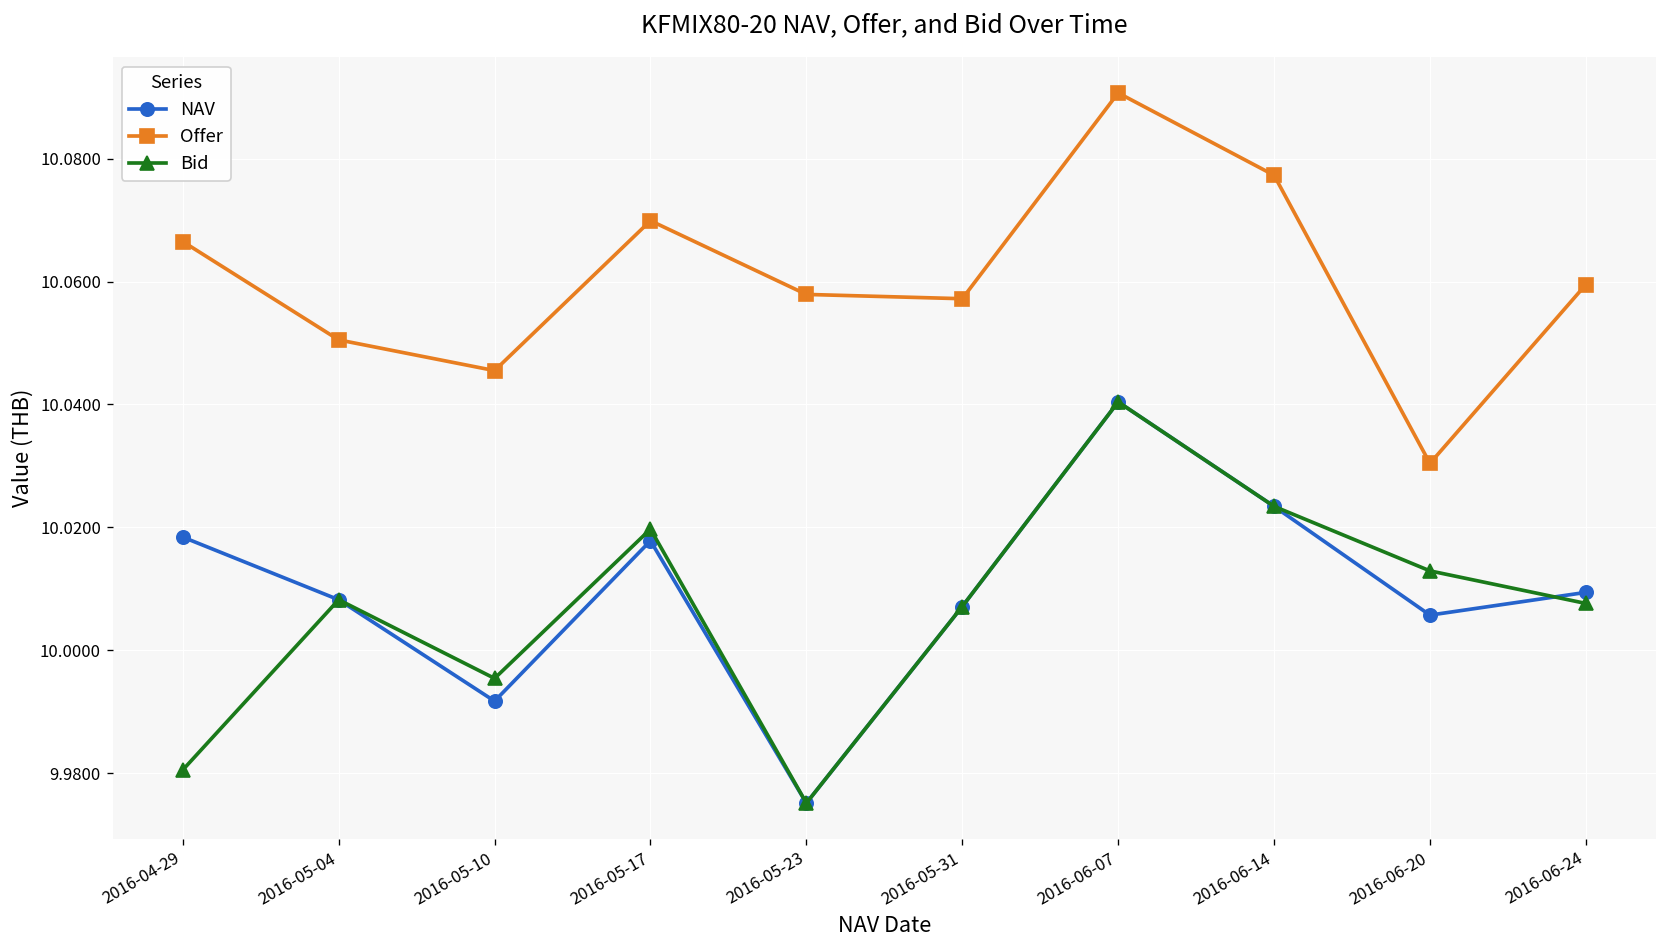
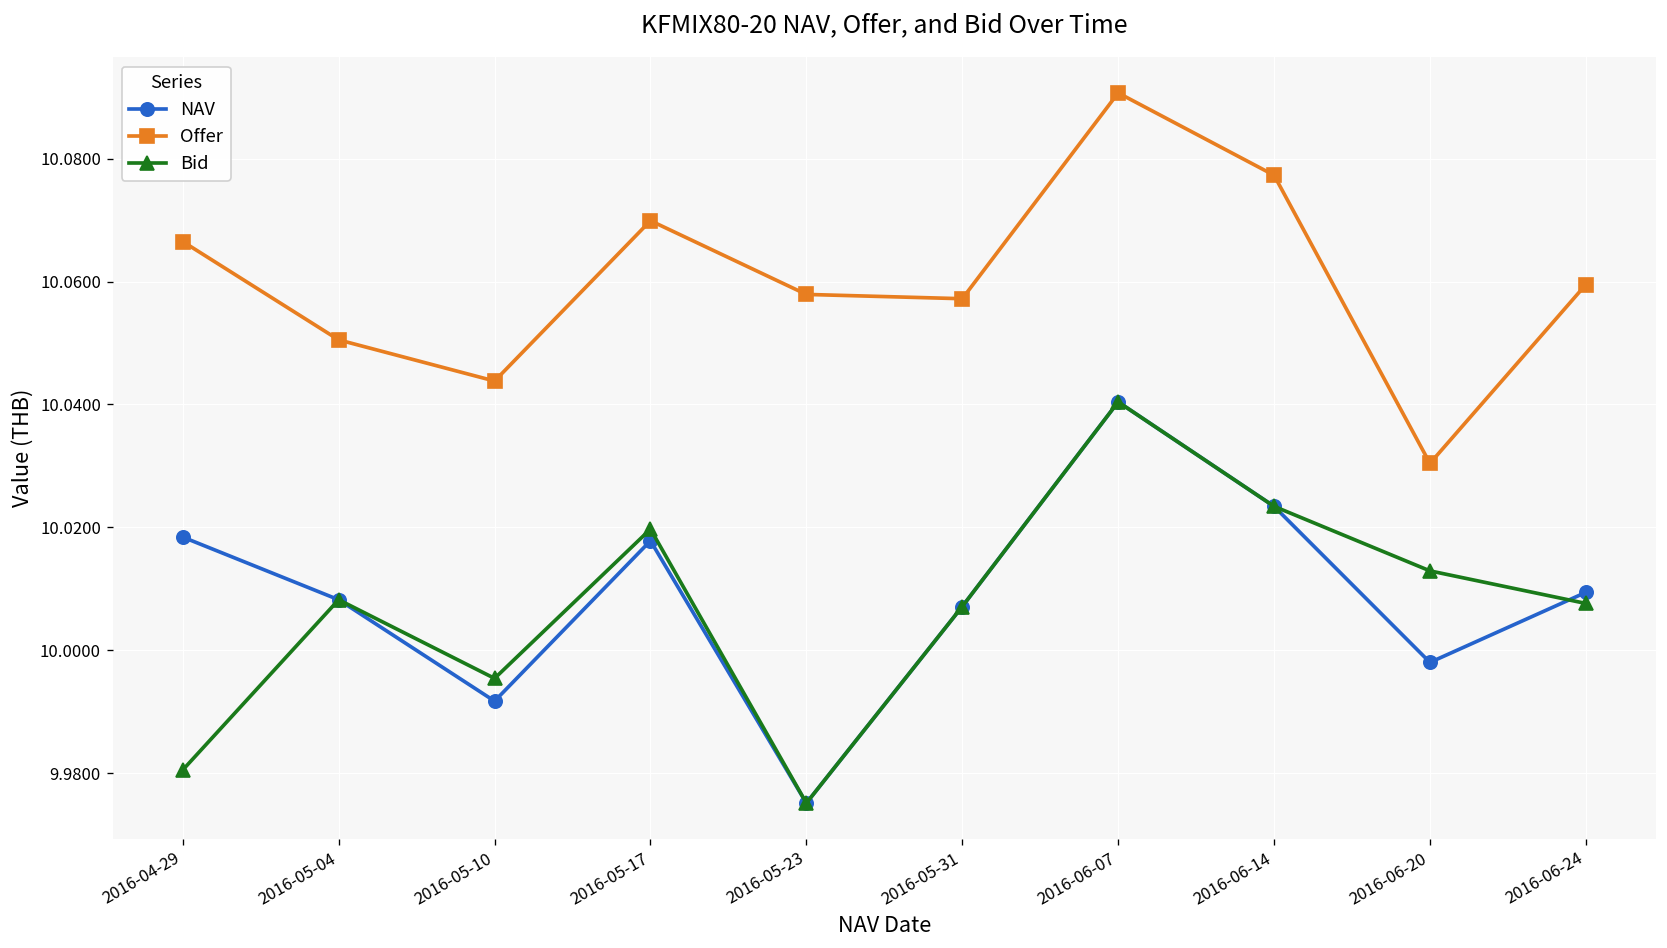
  {
    "NAV": {
      "2016-04-29": 10.018,
      "2016-05-10": 9.992,
      "2016-05-17": 10.018,
-     "2016-06-20": 10.006,
+     "2016-06-20": 9.998,
      "2016-06-24": 10.009
    },
    "Offer": {
      "2016-04-29": 10.067,
      "2016-05-04": 10.051,
-     "2016-05-10": 10.046,
+     "2016-05-10": 10.044,
      "2016-05-17": 10.070,
      "2016-05-23": 10.058,
      "2016-05-31": 10.057,
      "2016-06-07": 10.091,
      "2016-06-14": 10.077,
      "2016-06-20": 10.030,
      "2016-06-24": 10.060
    },
    "Bid": {
      "2016-04-29": 9.981,
      "2016-05-10": 9.995,
      "2016-05-17": 10.020,
      "2016-06-20": 10.013,
      "2016-06-24": 10.008
    }
  }
